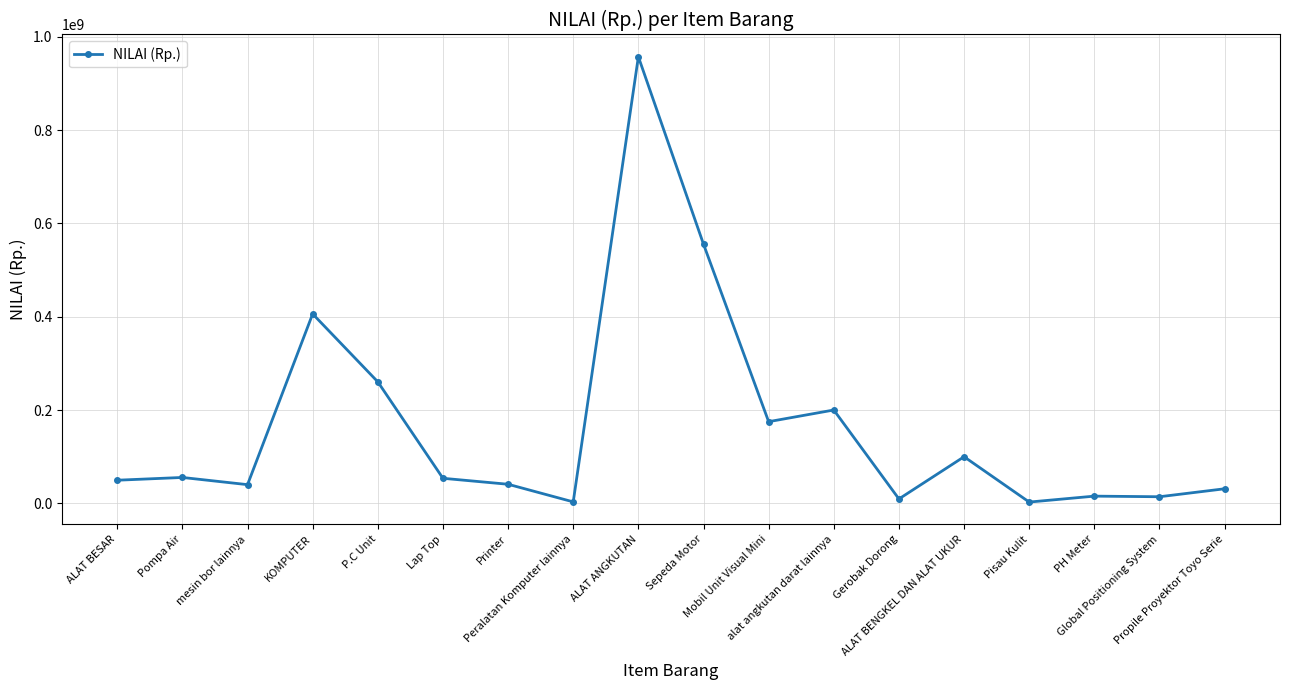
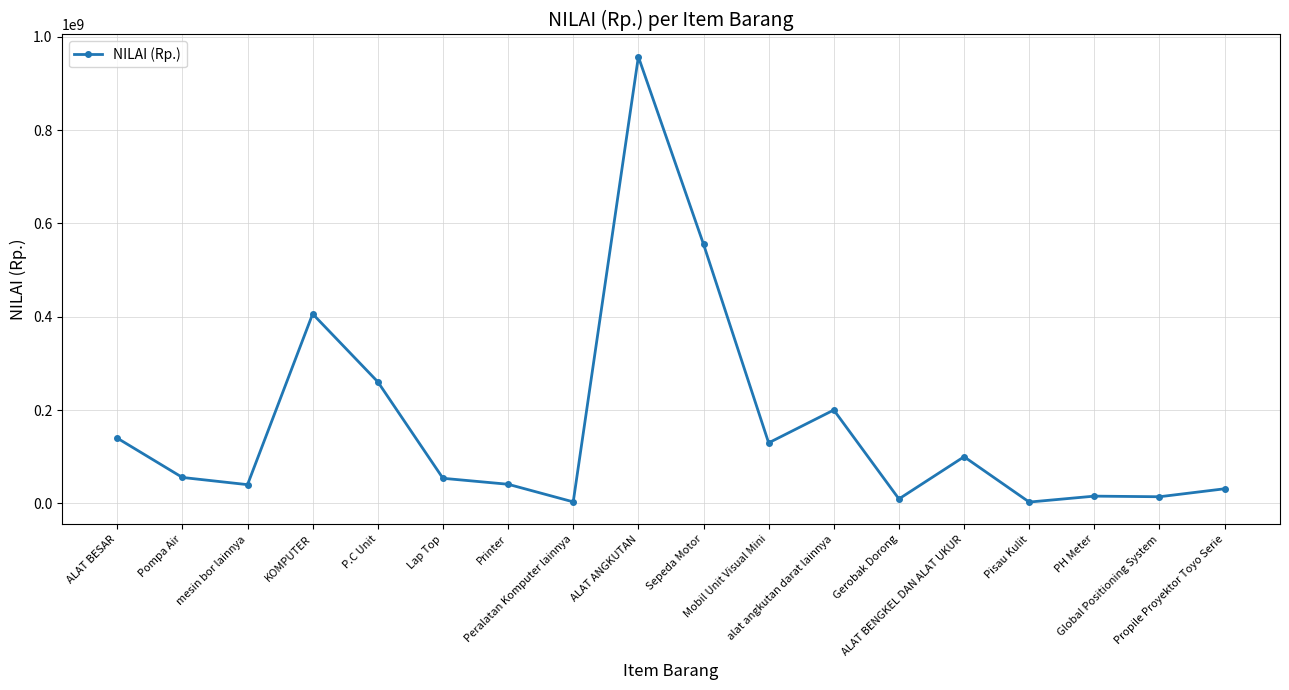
  {
-   "ALAT BESAR": 50000000,
+   "ALAT BESAR": 140000000,
    "Pompa Air": 60000000,
    "mesin bor lainnya": 40000000,
    "KOMPUTER": 410000000,
    "P.C Unit": 260000000,
    "Lap Top": 50000000,
    "Printer": 40000000,
    "Peralatan Komputer lainnya": 0,
    "ALAT ANGKUTAN": 960000000,
    "Sepeda Motor": 560000000,
-   "Mobil Unit Visual Mini": 180000000,
+   "Mobil Unit Visual Mini": 130000000,
    "alat angkutan darat lainnya": 200000000,
    "Gerobak Dorong": 10000000,
    "ALAT BENGKEL DAN ALAT UKUR": 100000000,
    "Pisau Kulit": 0,
    "PH Meter": 20000000,
    "Global Positioning System": 10000000,
    "Propile Proyektor Toyo Serie": 30000000
  }
